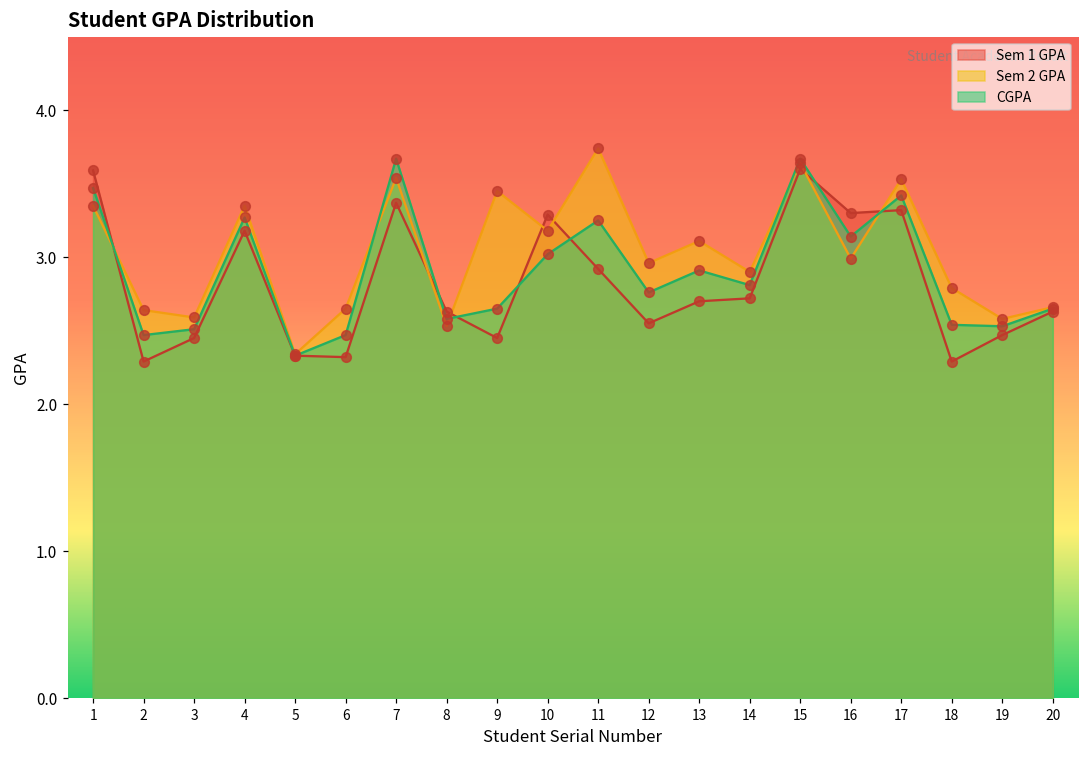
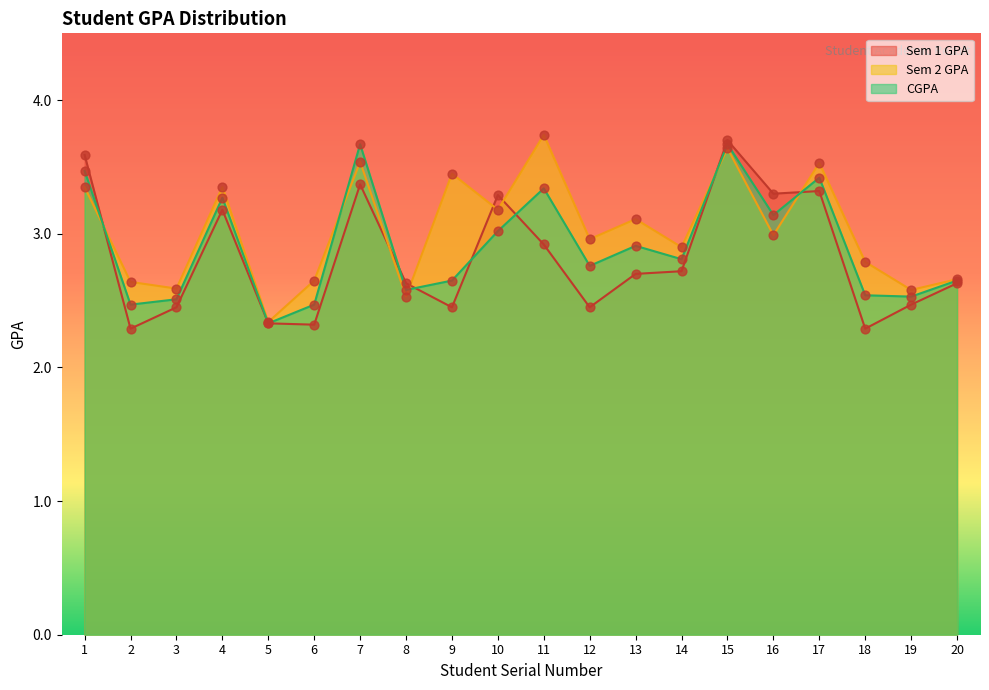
  {
    "Sem 1 GPA": {
      "1": 3.59,
      "2": 2.29,
      "3": 2.45,
      "4": 3.18,
      "6": 2.32,
      "7": 3.37,
      "8": 2.63,
      "9": 2.45,
      "10": 3.29,
      "11": 2.92,
-     "12": 2.55,
+     "12": 2.45,
      "13": 2.70,
      "14": 2.72,
-     "15": 3.6,
+     "15": 3.7,
      "16": 3.30,
      "17": 3.32,
      "18": 2.29,
      "19": 2.47,
      "20": 2.63
    },
    "Sem 2 GPA": {
      "1": 3.35,
      "2": 2.64,
      "3": 2.59,
      "4": 3.35,
      "6": 2.65,
      "7": 3.54,
      "8": 2.53,
      "9": 3.45,
      "10": 3.18,
      "11": 3.74,
      "12": 2.96,
      "13": 3.11,
      "14": 2.90,
      "15": 3.64,
      "16": 2.99,
      "17": 3.53,
      "18": 2.79,
      "19": 2.58
    },
    "CGPA": {
      "1": 3.47,
      "2": 2.47,
      "3": 2.51,
      "4": 3.27,
      "6": 2.47,
      "7": 3.67,
      "8": 2.58,
      "9": 2.65,
      "10": 3.02,
-     "11": 3.25,
+     "11": 3.34,
      "12": 2.76,
      "13": 2.91,
      "14": 2.81,
      "15": 3.67,
      "16": 3.14,
      "17": 3.42,
      "18": 2.54,
      "19": 2.53
    }
  }
